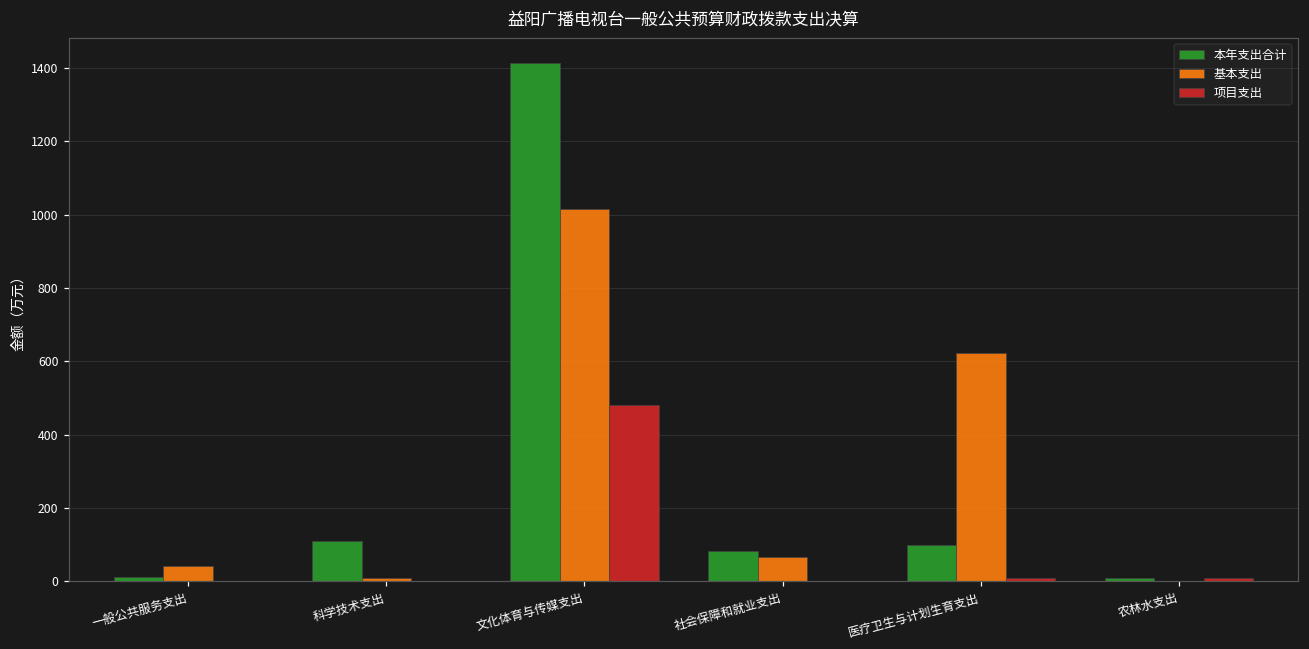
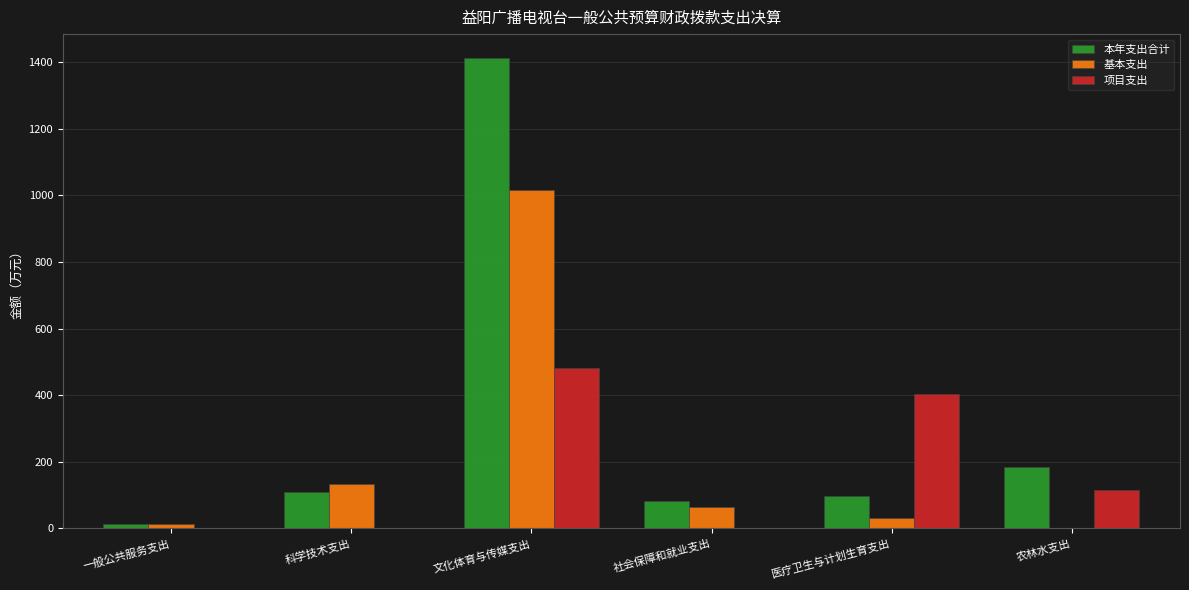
  {
    "本年支出合计": {
      "一般公共服务支出": 10,
      "科学技术支出": 110,
      "文化体育与传媒支出": 1410,
      "社会保障和就业支出": 80,
      "医疗卫生与计划生育支出": 100,
-     "农林水支出": 10
+     "农林水支出": 190
    },
    "基本支出": {
-     "一般公共服务支出": 40,
-     "科学技术支出": 10,
+     "一般公共服务支出": 10,
+     "科学技术支出": 130,
      "文化体育与传媒支出": 1020,
      "社会保障和就业支出": 70,
-     "医疗卫生与计划生育支出": 620,
+     "医疗卫生与计划生育支出": 30,
      "农林水支出": 0
    },
    "项目支出": {
      "一般公共服务支出": 0,
      "科学技术支出": 0,
      "文化体育与传媒支出": 480,
      "社会保障和就业支出": 0,
-     "医疗卫生与计划生育支出": 10,
-     "农林水支出": 10
+     "医疗卫生与计划生育支出": 400,
+     "农林水支出": 120
    }
  }
